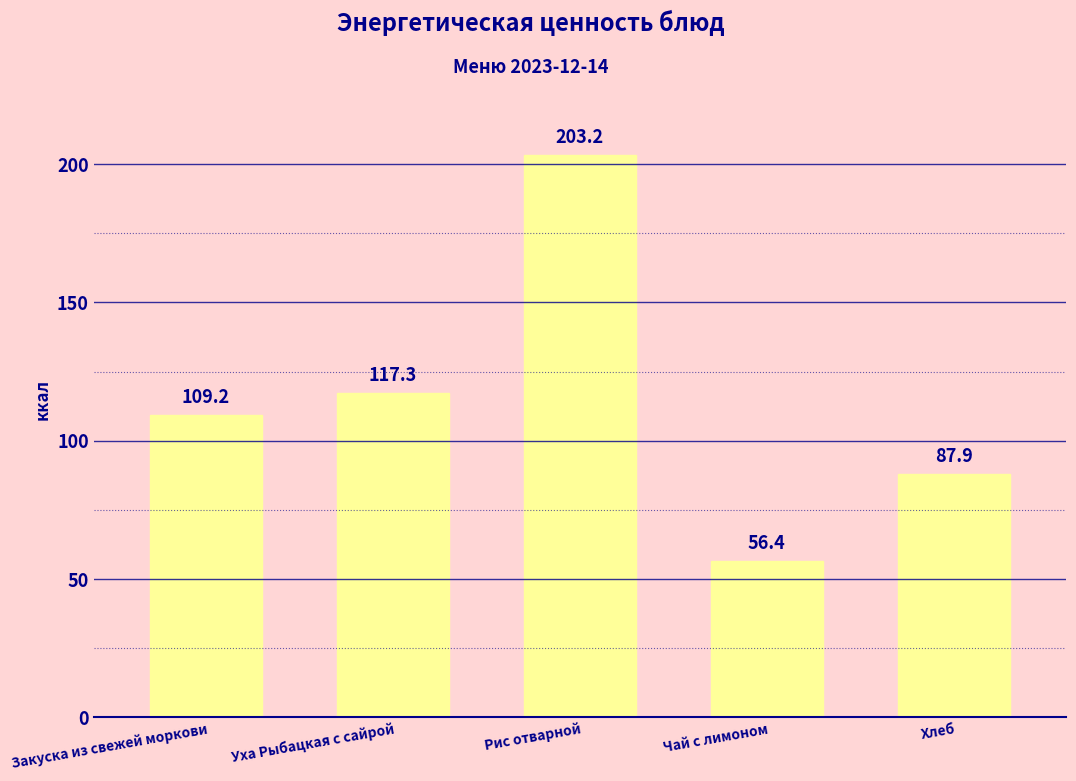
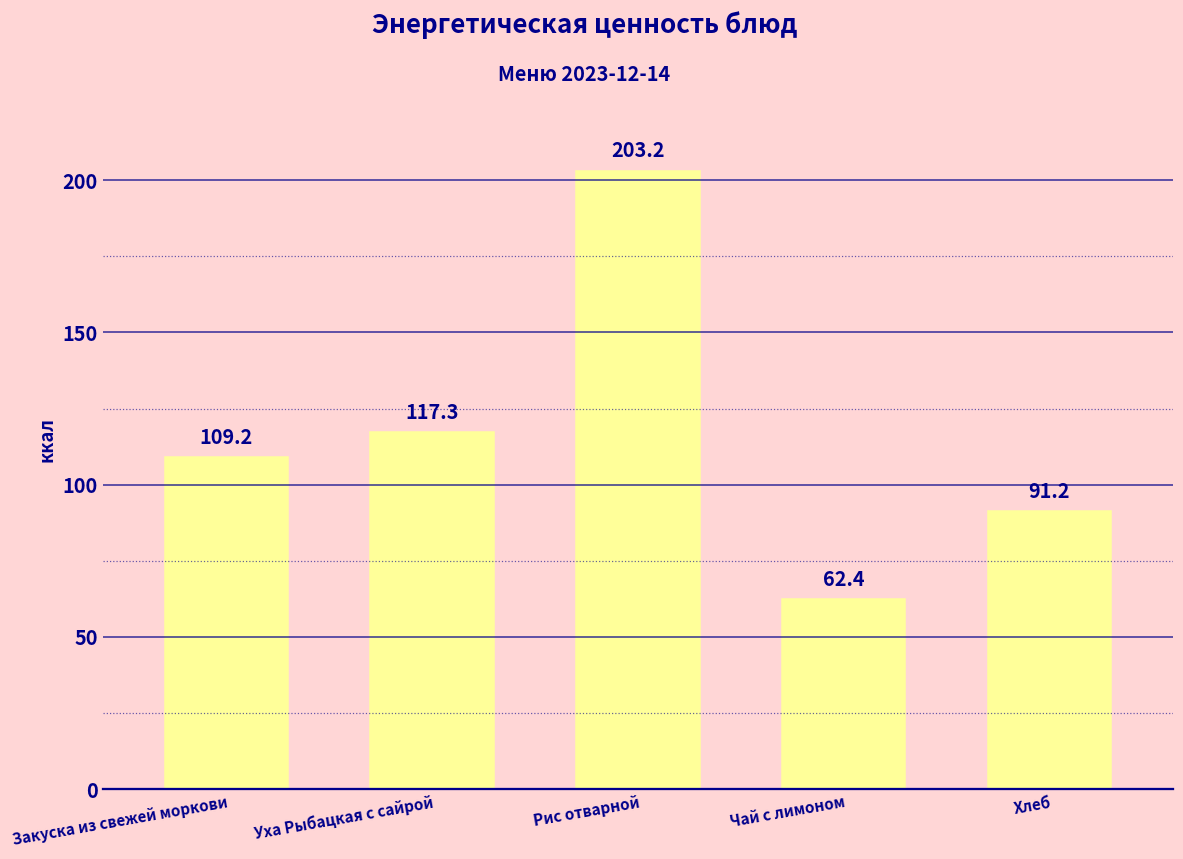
  {
    "Закуска из свежей моркови": 109.2,
    "Уха Рыбацкая с сайрой": 117.3,
    "Рис отварной": 203.2,
-   "Чай с лимоном": 56.4,
-   "Хлеб": 87.9
+   "Чай с лимоном": 62.4,
+   "Хлеб": 91.2
  }
